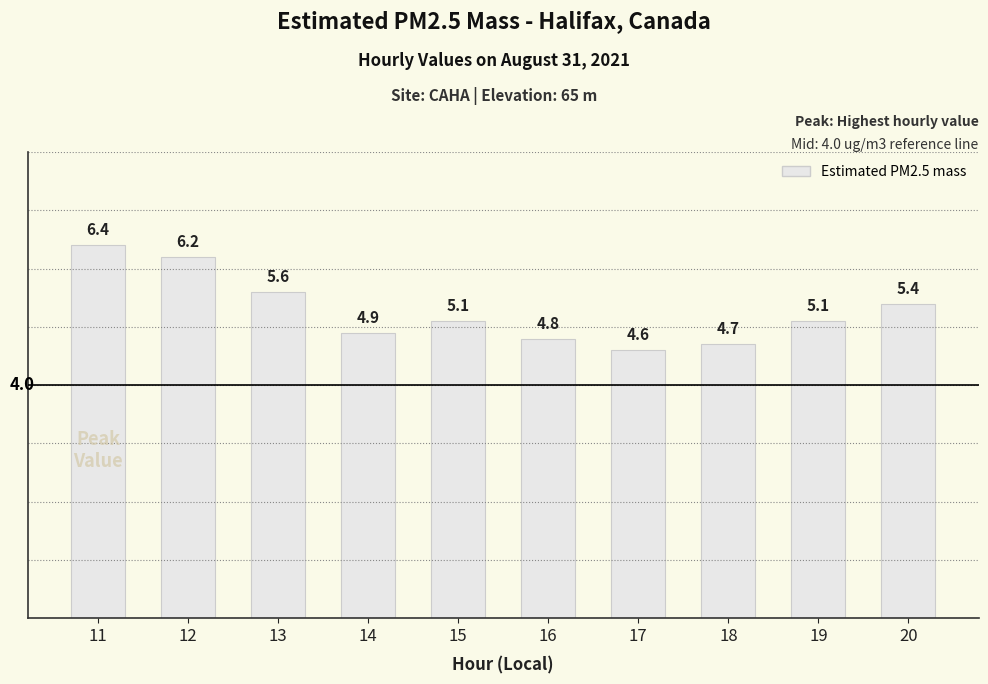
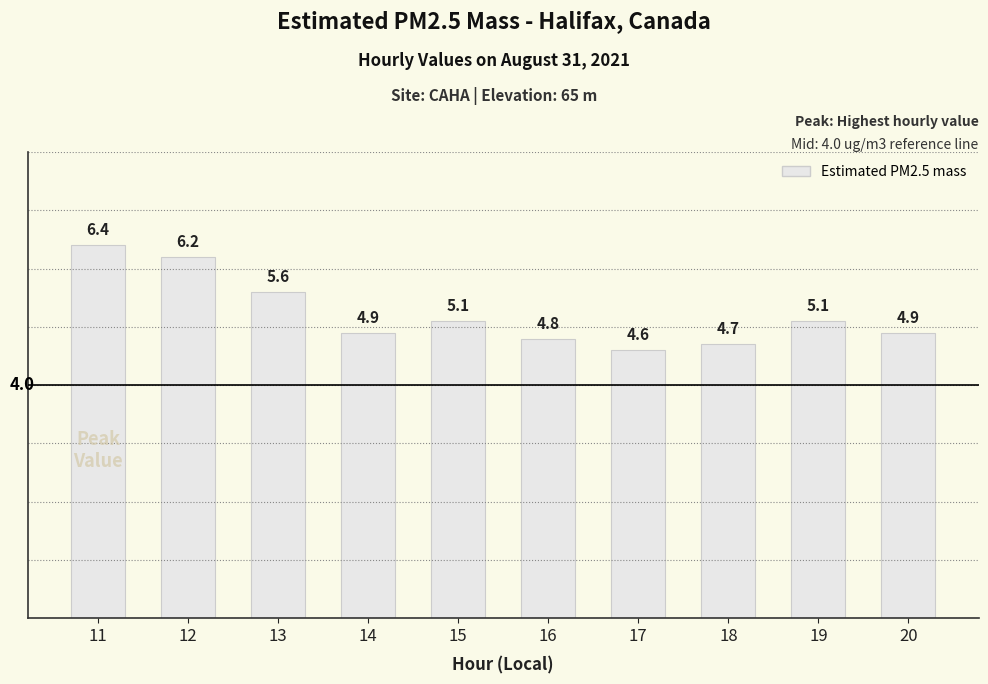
  {
    "11": 6.4,
    "12": 6.2,
    "13": 5.6,
    "14": 4.9,
    "15": 5.1,
    "16": 4.8,
    "17": 4.6,
    "18": 4.7,
    "19": 5.1,
-   "20": 5.4
+   "20": 4.9
  }
